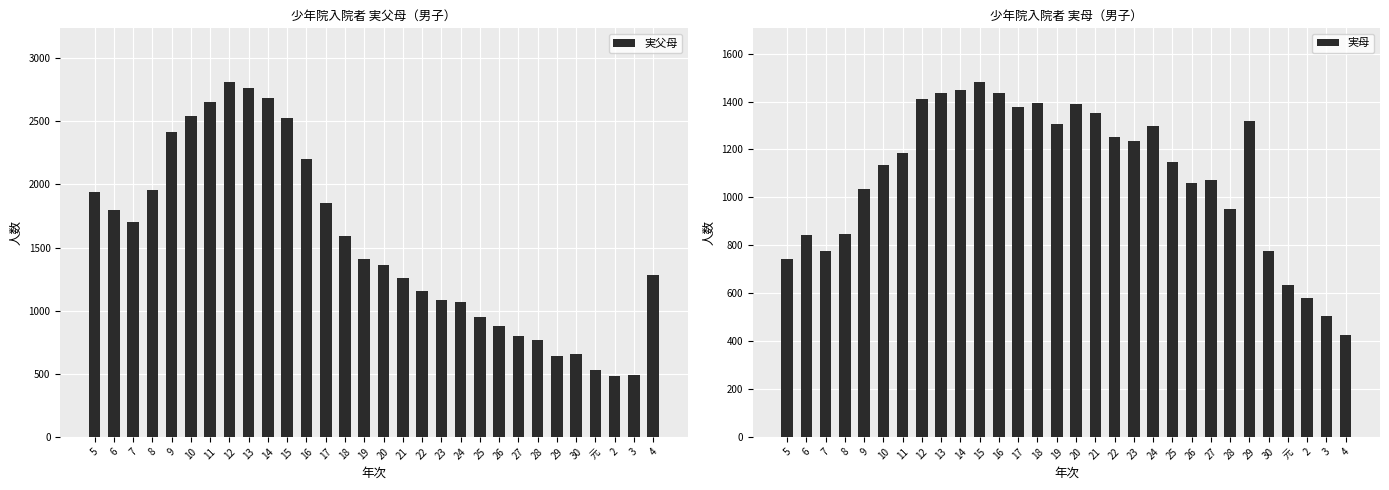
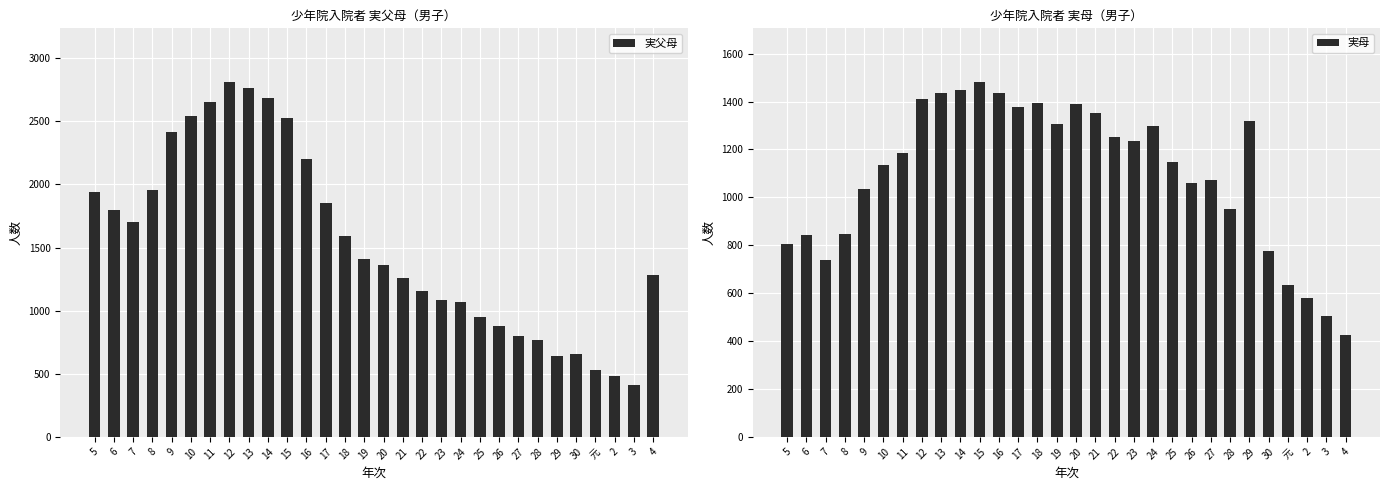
  {
    "少年院入院者 実父母（男子）": {
      "5": 1940,
      "6": 1800,
      "7": 1700,
      "8": 1960,
      "9": 2410,
      "10": 2540,
      "11": 2650,
      "12": 2820,
      "13": 2770,
      "14": 2680,
      "15": 2520,
      "16": 2200,
      "17": 1850,
      "18": 1590,
      "19": 1410,
      "20": 1360,
      "21": 1260,
      "22": 1160,
      "23": 1080,
      "24": 1070,
      "25": 950,
      "26": 880,
      "27": 800,
      "28": 770,
      "29": 640,
      "30": 660,
      "元": 530,
      "2": 490,
-     "3": 490,
+     "3": 410,
      "4": 1280
    },
    "少年院入院者 実母（男子）": {
-     "5": 740,
+     "5": 810,
      "6": 840,
-     "7": 780,
+     "7": 740,
      "8": 850,
      "9": 1030,
      "10": 1140,
      "11": 1190,
      "12": 1410,
      "13": 1440,
      "14": 1450,
      "15": 1480,
      "16": 1440,
      "17": 1380,
      "18": 1390,
      "19": 1310,
      "20": 1390,
      "21": 1350,
      "22": 1250,
      "23": 1240,
      "24": 1300,
      "25": 1150,
      "26": 1060,
      "27": 1070,
      "28": 950,
      "29": 1320,
      "30": 770,
      "元": 630,
      "2": 580,
      "3": 510,
      "4": 430
    }
  }
